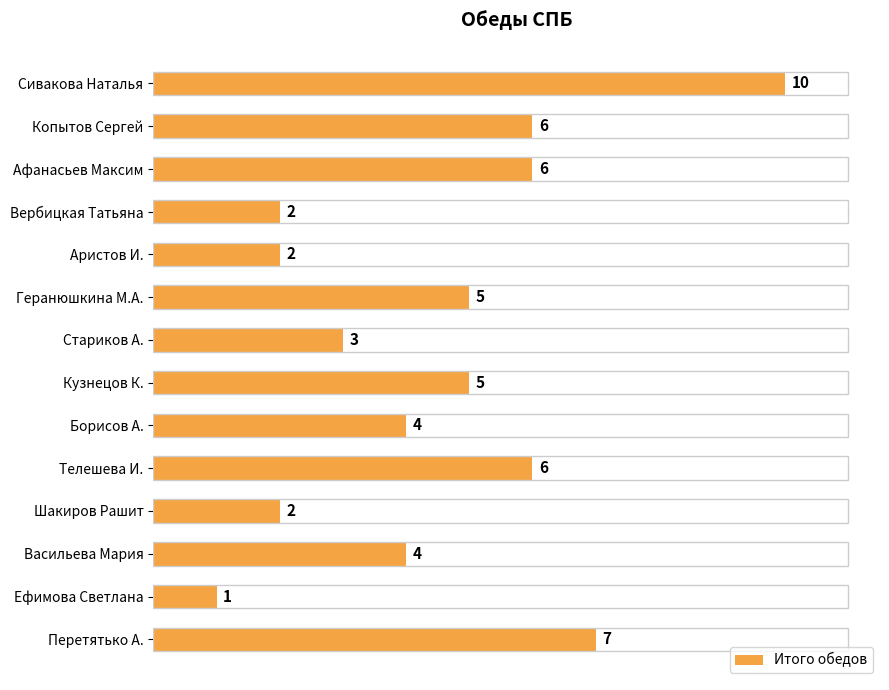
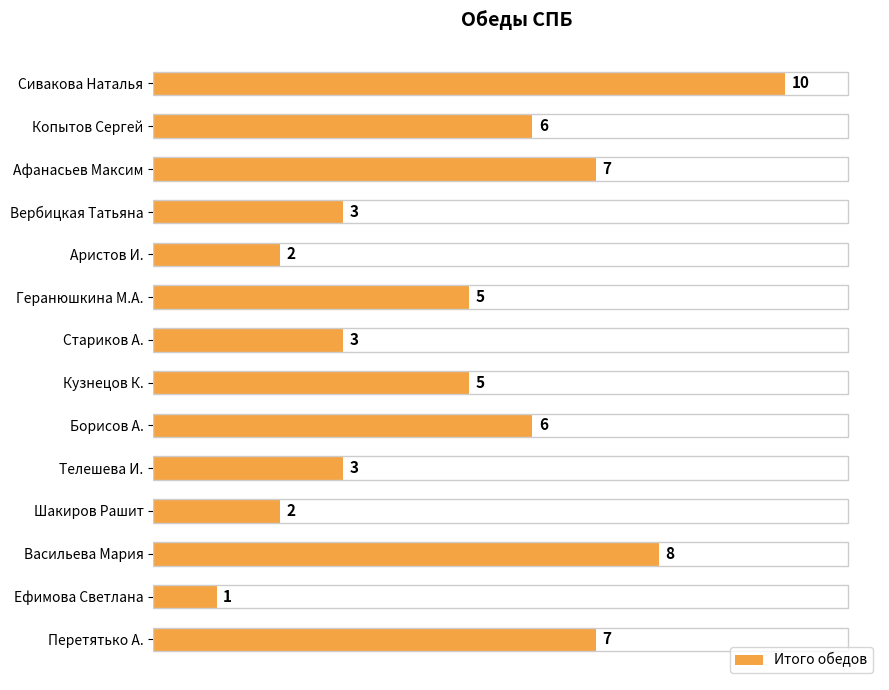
  {
    "Сивакова Наталья": 10,
    "Копытов Сергей": 6,
-   "Афанасьев Максим": 6,
-   "Вербицкая Татьяна": 2,
+   "Афанасьев Максим": 7,
+   "Вербицкая Татьяна": 3,
    "Аристов И.": 2,
    "Геранюшкина М.А.": 5,
    "Стариков А.": 3,
    "Кузнецов К.": 5,
-   "Борисов А.": 4,
-   "Телешева И.": 6,
+   "Борисов А.": 6,
+   "Телешева И.": 3,
    "Шакиров Рашит": 2,
-   "Васильева Мария": 4,
+   "Васильева Мария": 8,
    "Ефимова Светлана": 1,
    "Перетятько А.": 7
  }
